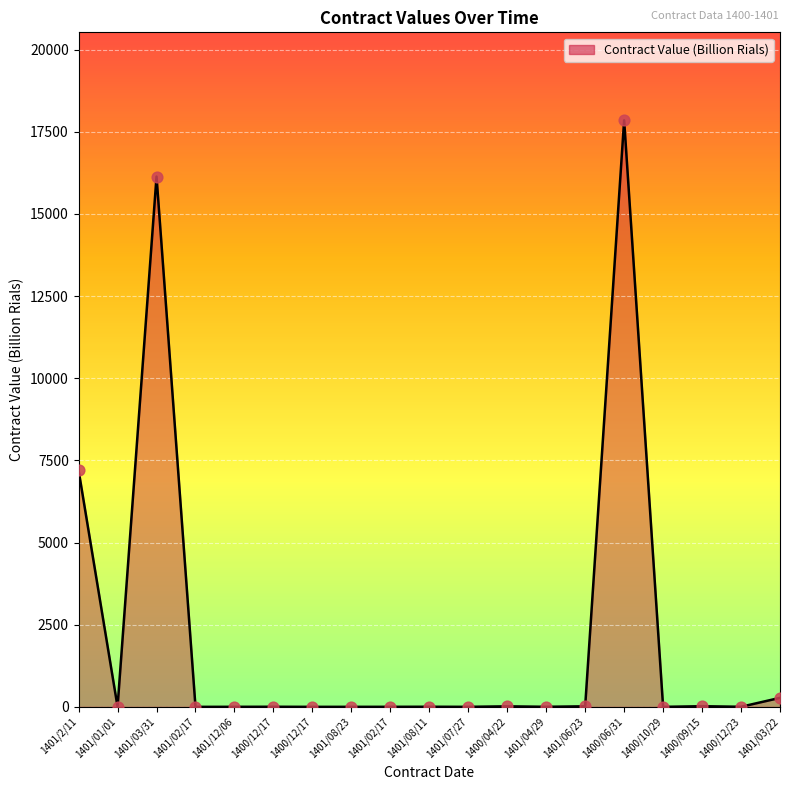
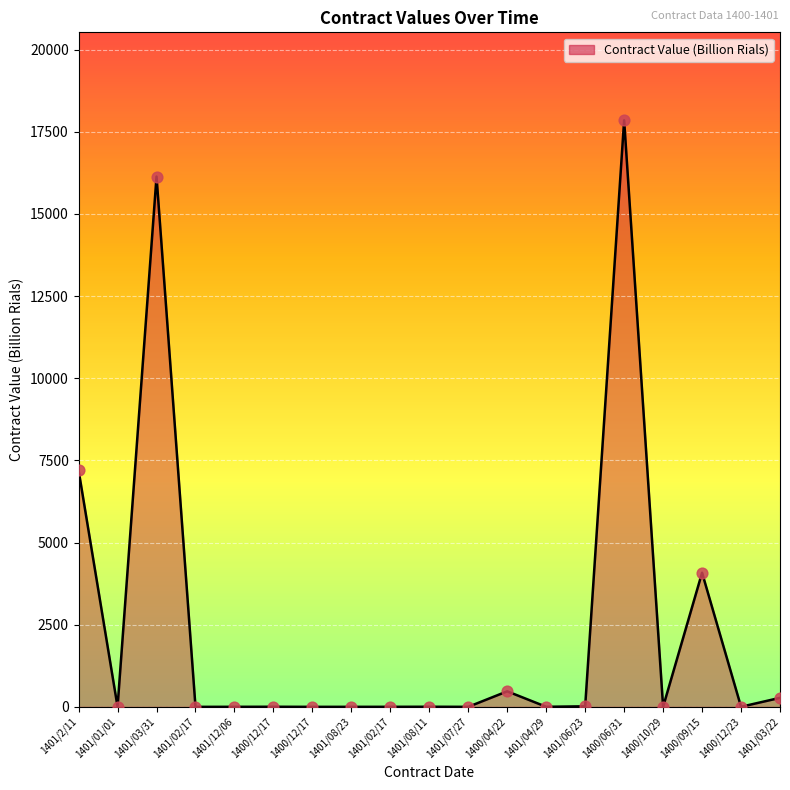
  {
    "1401/2/11": 7200,
    "1401/01/01": 0,
    "1401/03/31": 16100,
    "1401/12/06": 0,
    "1401/08/23": 0,
    "1401/08/11": 0,
    "1401/07/27": 0,
-   "1400/04/22": 0,
+   "1400/04/22": 500,
    "1401/04/29": 0,
    "1401/06/23": 0,
    "1400/06/31": 17900,
    "1400/10/29": 0,
-   "1400/09/15": 0,
+   "1400/09/15": 4100,
    "1400/12/23": 0,
    "1401/03/22": 300
  }
